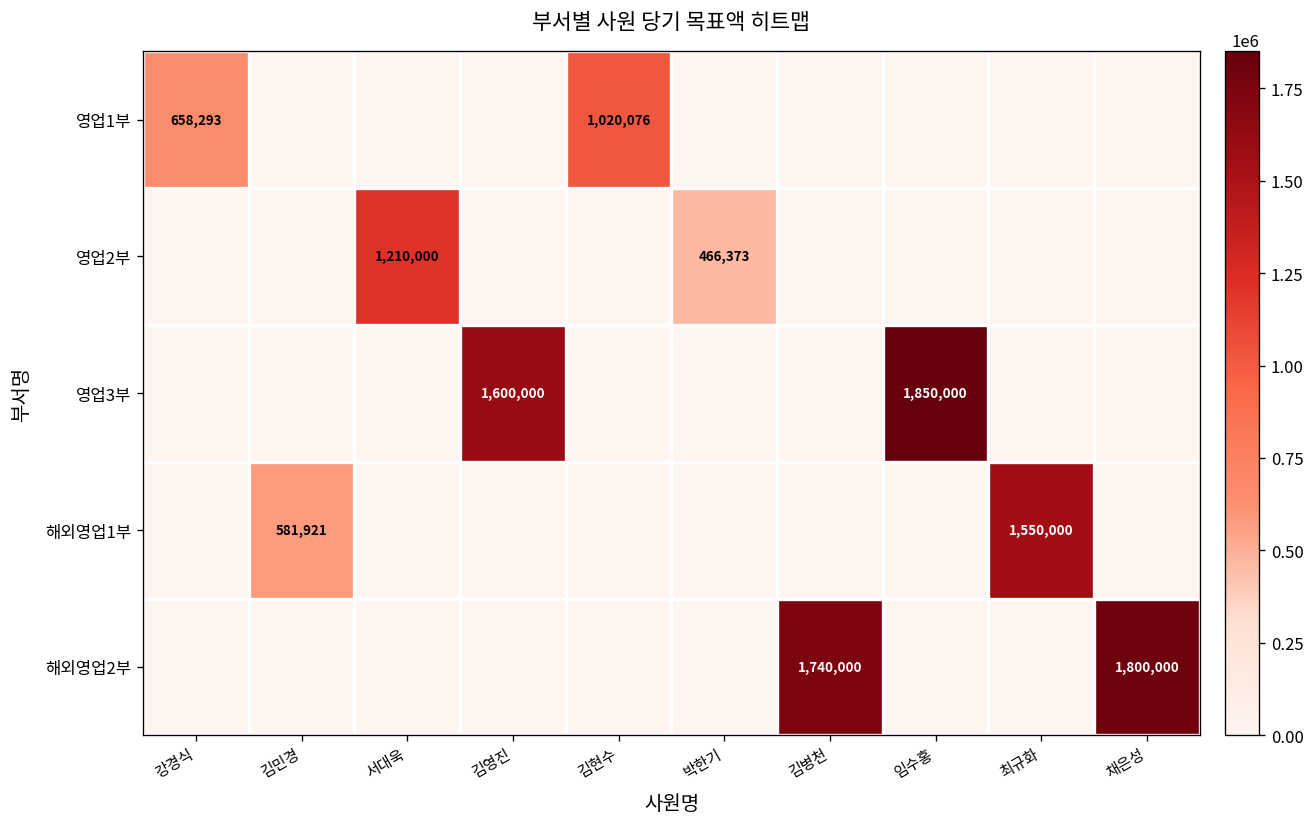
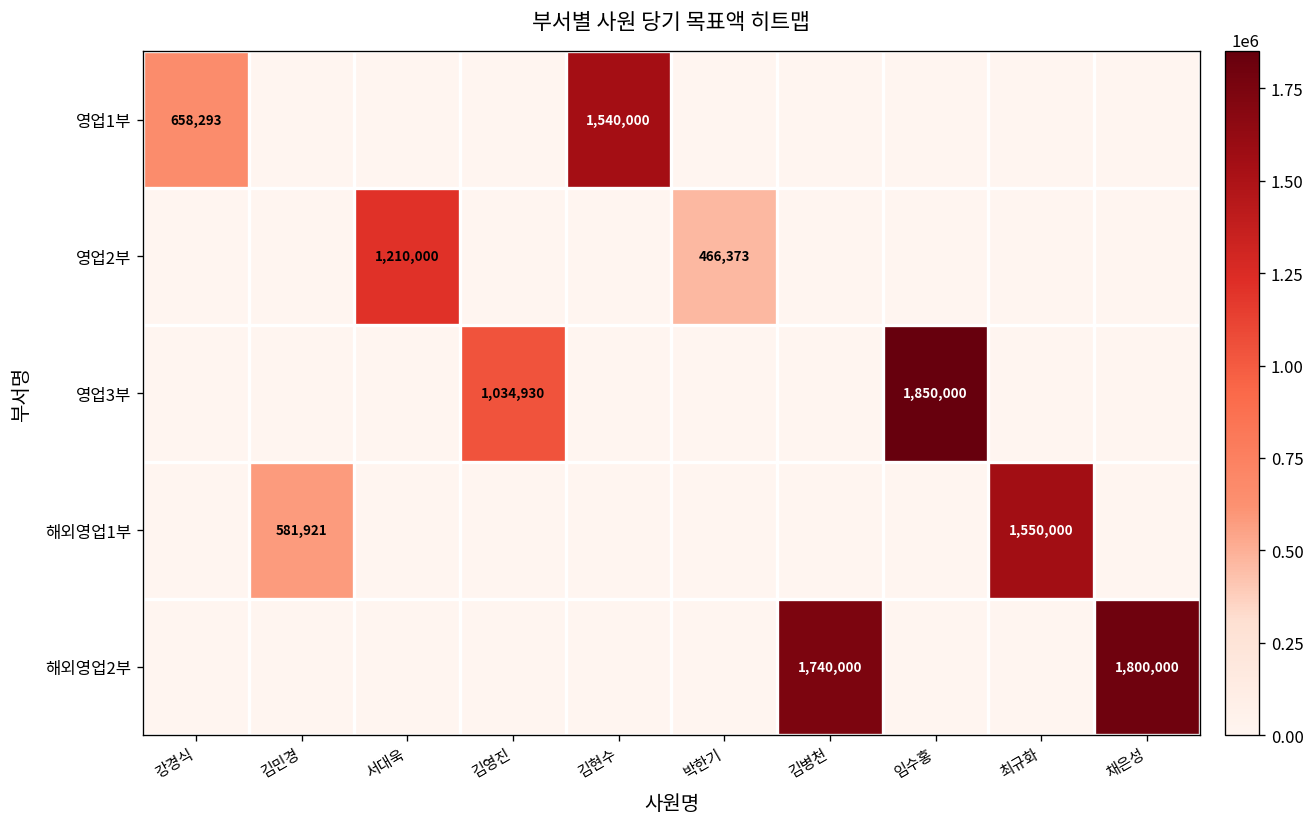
  {
    "영업1부": {
      "강경식": "658,293",
-     "김현수": "1,020,076"
+     "김현수": "1,540,000"
    },
    "영업2부": {
      "서대욱": "1,210,000",
      "박한기": "466,373"
    },
    "영업3부": {
-     "김영진": "1,600,000",
+     "김영진": "1,034,930",
      "임수홍": "1,850,000"
    },
    "해외영업1부": {
      "김민경": "581,921",
      "최규화": "1,550,000"
    },
    "해외영업2부": {
      "김병천": "1,740,000",
      "채은성": "1,800,000"
    }
  }
